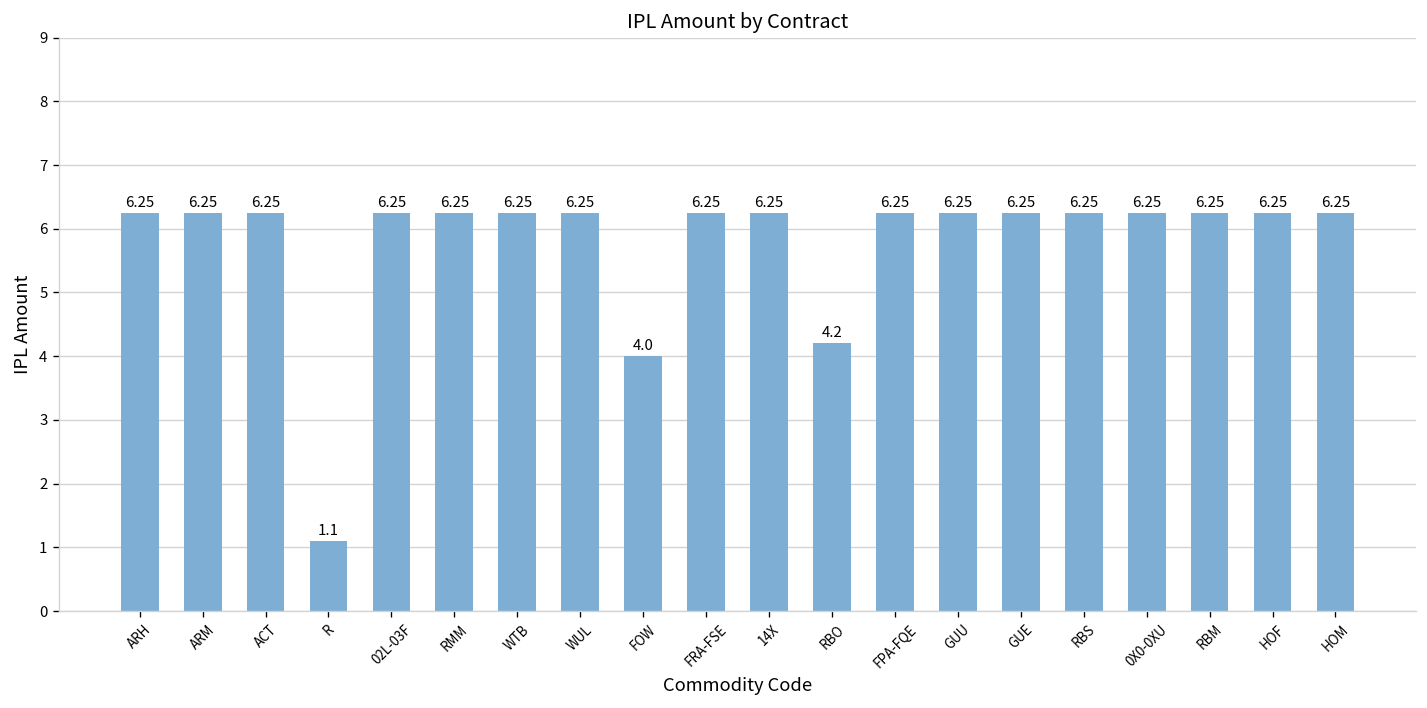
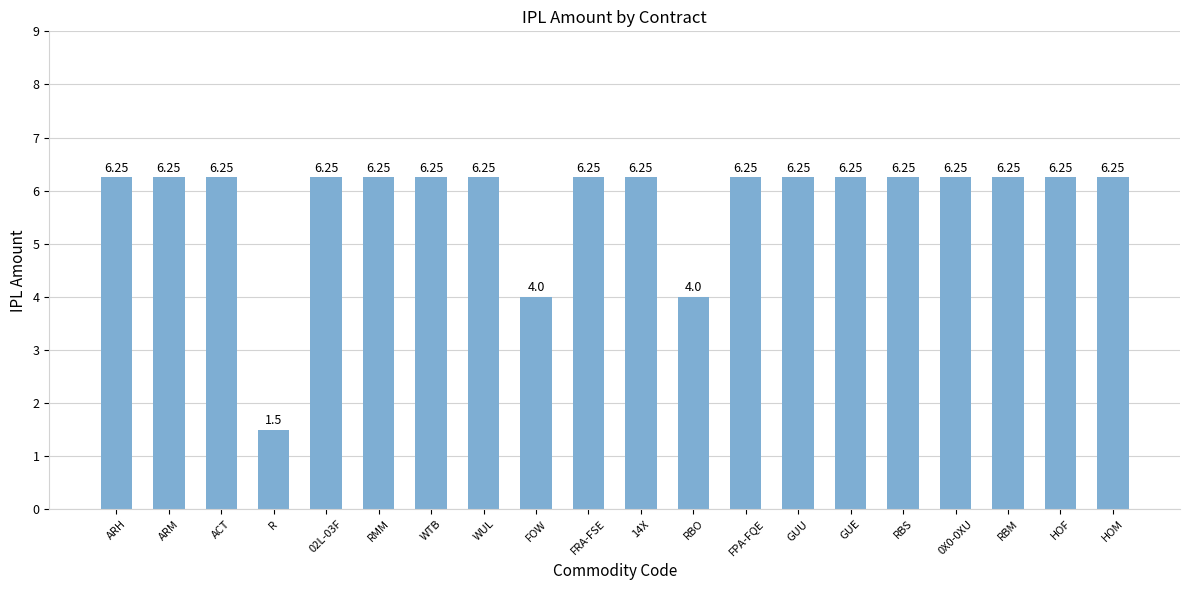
  {
    "ARH": 6.25,
    "ARM": 6.25,
    "ACT": 6.25,
-   "R": 1.1,
+   "R": 1.5,
    "02L-03F": 6.25,
    "RMM": 6.25,
    "WTB": 6.25,
    "WUL": 6.25,
    "FOW": 4.0,
    "FRA-FSE": 6.25,
    "14X": 6.25,
-   "RBO": 4.2,
+   "RBO": 4.0,
    "FPA-FQE": 6.25,
    "GUU": 6.25,
    "GUE": 6.25,
    "RBS": 6.25,
    "0X0-0XU": 6.25,
    "RBM": 6.25,
    "HOF": 6.25,
    "HOM": 6.25
  }
